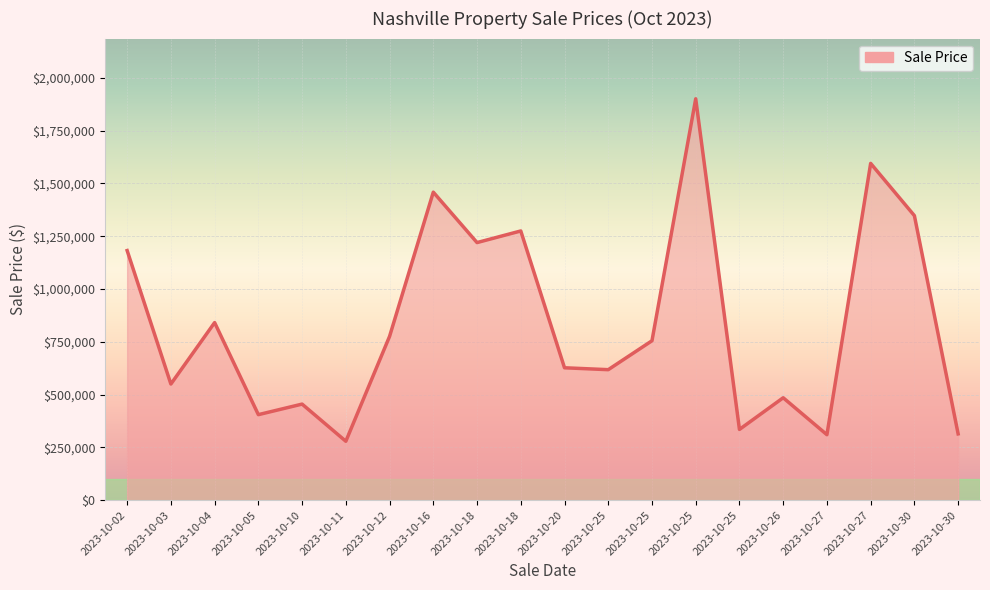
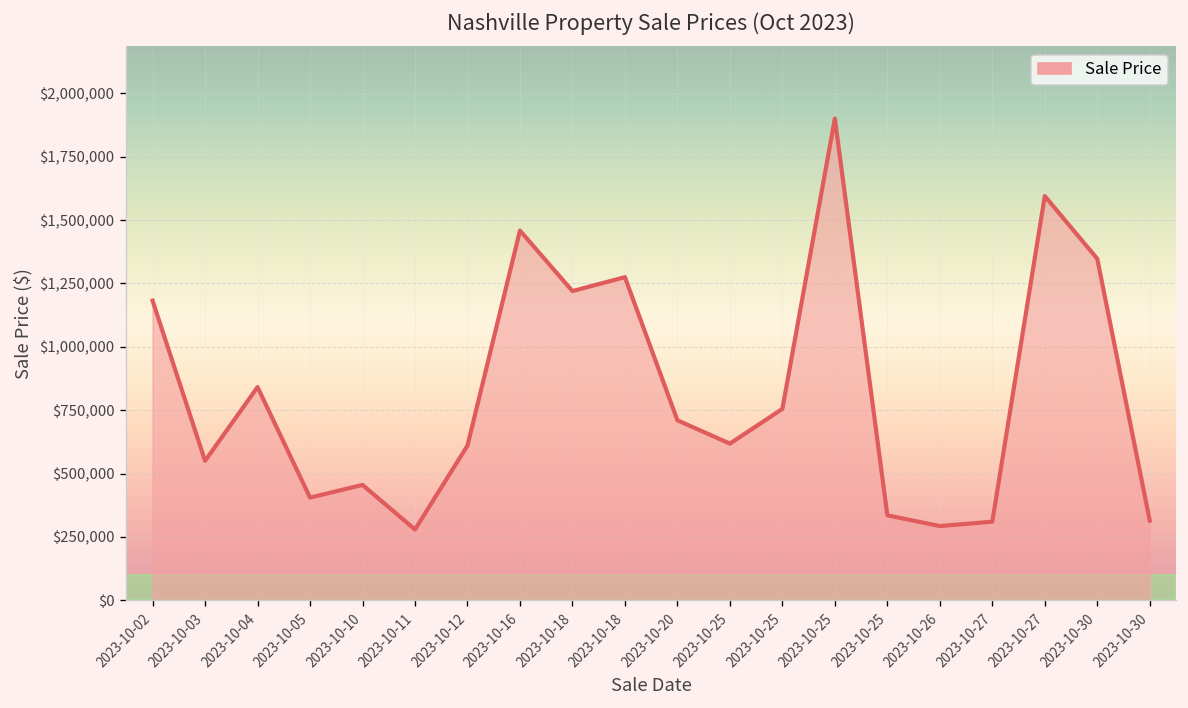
  {
    "2023-10-02": "$1,180,000",
    "2023-10-03": "$550,000",
    "2023-10-04": "$840,000",
    "2023-10-05": "$410,000",
    "2023-10-10": "$460,000",
    "2023-10-11": "$280,000",
-   "2023-10-12": "$780,000",
+   "2023-10-12": "$610,000",
    "2023-10-16": "$1,460,000",
-   "2023-10-20": "$630,000",
-   "2023-10-26": "$490,000"
+   "2023-10-20": "$710,000",
+   "2023-10-26": "$290,000"
  }
